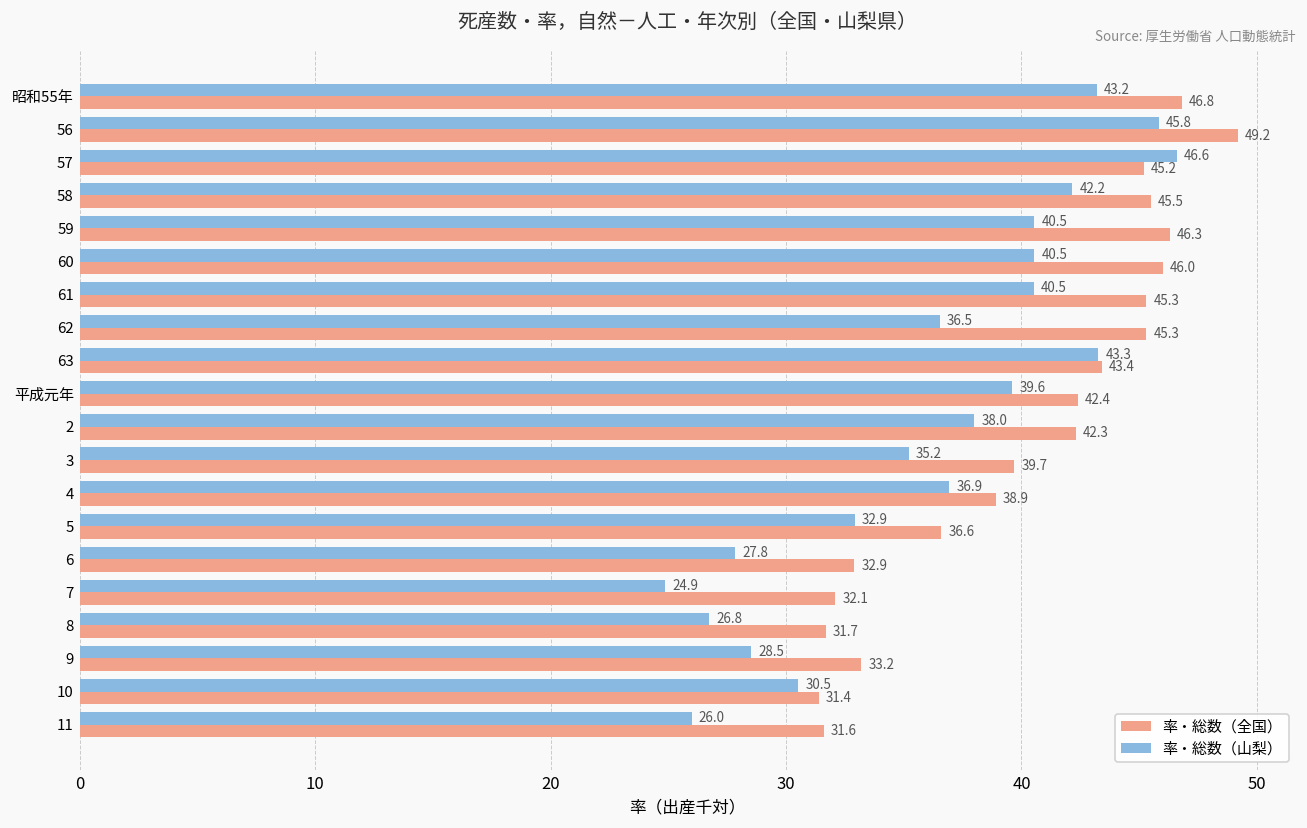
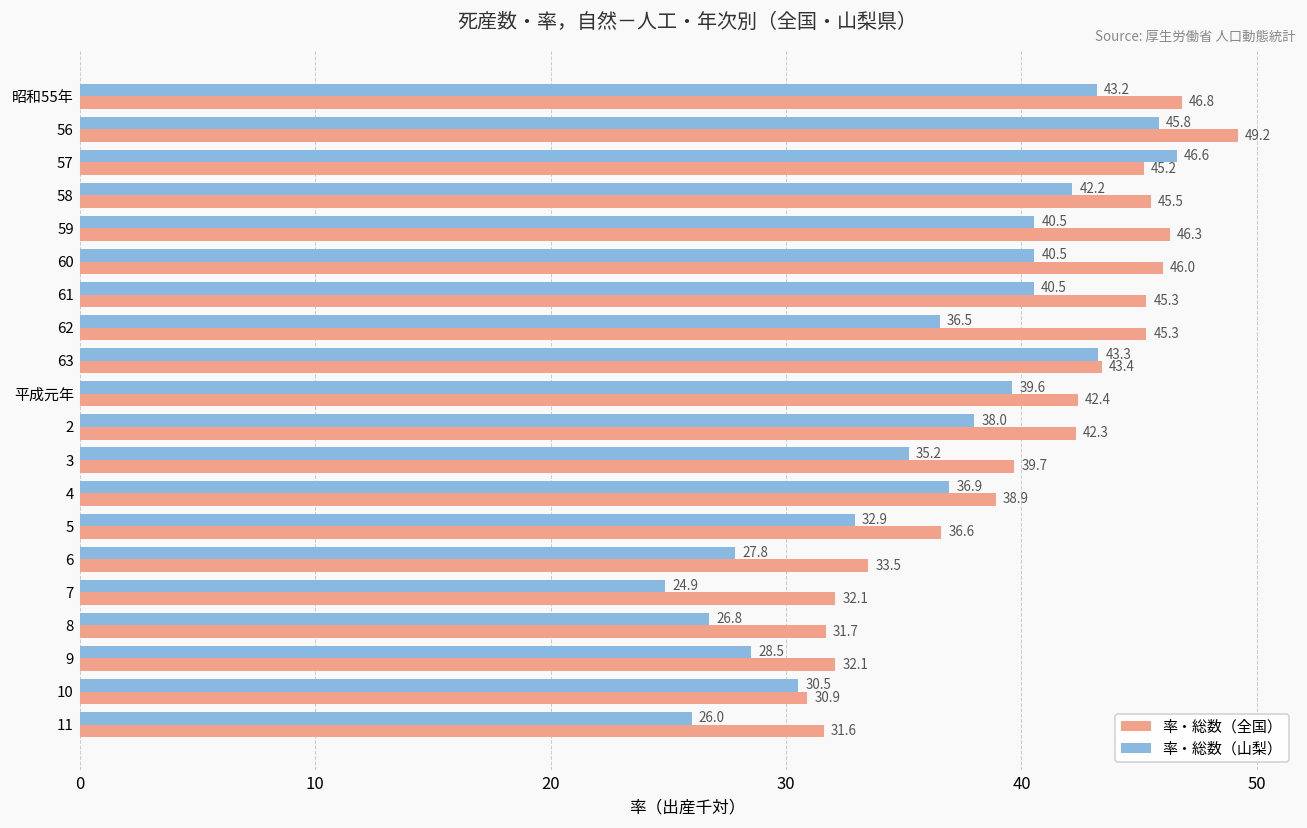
  {
    "率・総数（全国）": {
      "昭和55年": 46.8,
      "56": 49.2,
      "57": 45.2,
      "58": 45.5,
      "59": 46.3,
      "60": 46.0,
      "61": 45.3,
      "62": 45.3,
      "63": 43.4,
      "平成元年": 42.4,
      "2": 42.3,
      "3": 39.7,
      "4": 38.9,
      "5": 36.6,
-     "6": 32.9,
+     "6": 33.5,
      "7": 32.1,
      "8": 31.7,
-     "9": 33.2,
-     "10": 31.4,
+     "9": 32.1,
+     "10": 30.9,
      "11": 31.6
    },
    "率・総数（山梨）": {
      "昭和55年": 43.2,
      "56": 45.8,
      "57": 46.6,
      "58": 42.2,
      "59": 40.5,
      "60": 40.5,
      "61": 40.5,
      "62": 36.5,
      "63": 43.3,
      "平成元年": 39.6,
      "2": 38.0,
      "3": 35.2,
      "4": 36.9,
      "5": 32.9,
      "6": 27.8,
      "7": 24.9,
      "8": 26.8,
      "9": 28.5,
      "10": 30.5,
      "11": 26.0
    }
  }
